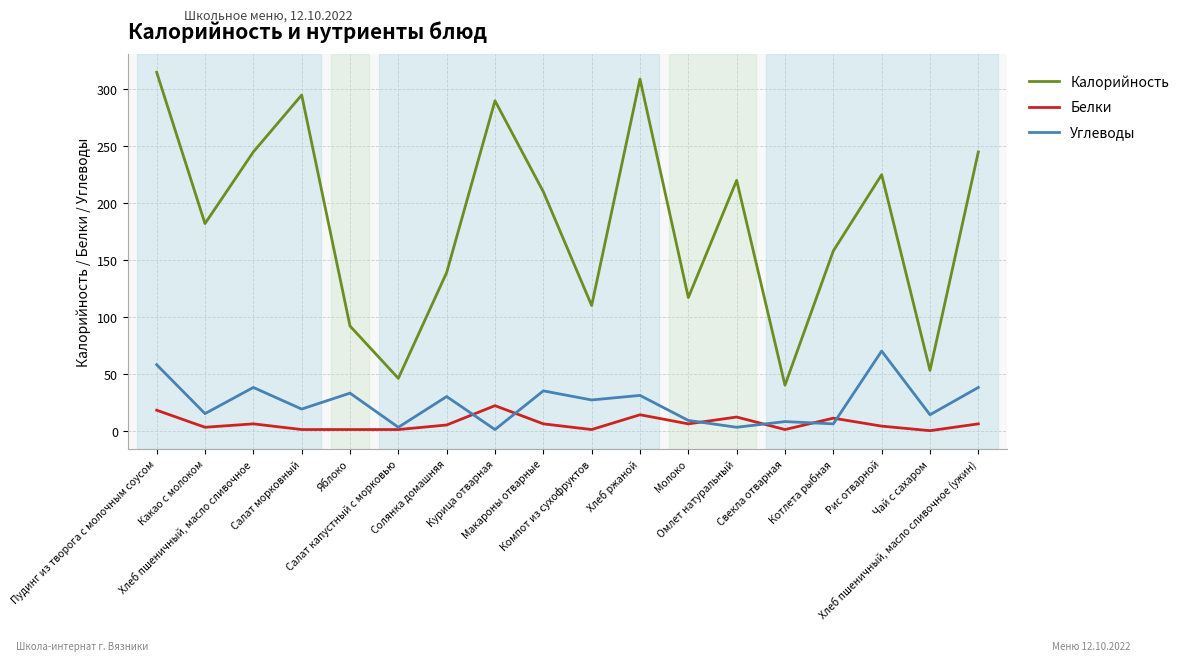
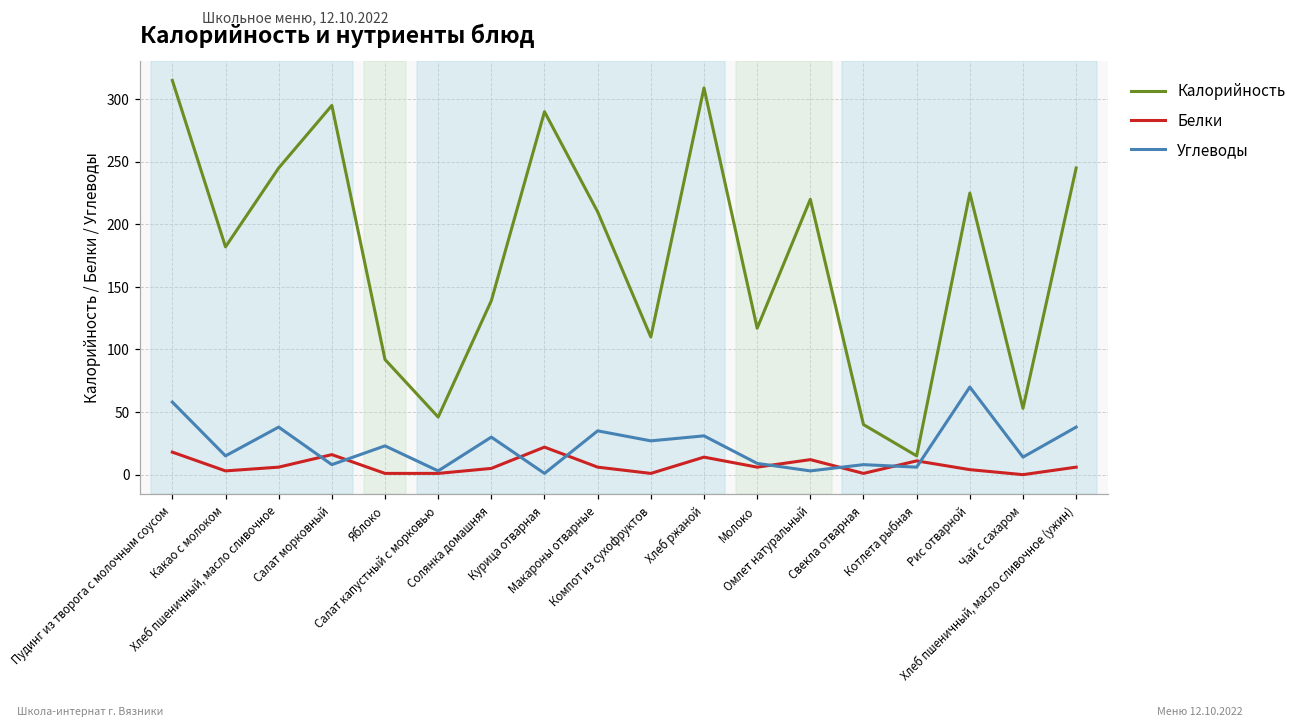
  {
    "Калорийность": {
      "Пудинг из творога с молочным соусом": 315,
      "Какао с молоком": 182,
      "Хлеб пшеничный, масло сливочное": 245,
      "Салат морковный": 295,
      "Яблоко": 92,
      "Салат капустный с морковью": 46,
      "Солянка домашняя": 139,
      "Курица отварная": 290,
      "Макароны отварные": 210,
      "Компот из сухофруктов": 110,
      "Хлеб ржаной": 309,
      "Молоко": 117,
      "Омлет натуральный": 220,
      "Свекла отварная": 40,
-     "Котлета рыбная": 158,
+     "Котлета рыбная": 15,
      "Рис отварной": 225,
      "Чай с сахаром": 53,
      "Хлеб пшеничный, масло сливочное (ужин)": 245
    },
    "Белки": {
      "Пудинг из творога с молочным соусом": 18,
      "Какао с молоком": 3,
      "Хлеб пшеничный, масло сливочное": 6,
-     "Салат морковный": 1,
+     "Салат морковный": 16,
      "Яблоко": 1,
      "Солянка домашняя": 5,
      "Курица отварная": 22,
      "Макароны отварные": 6,
      "Компот из сухофруктов": 1,
      "Хлеб ржаной": 14,
      "Молоко": 6,
      "Омлет натуральный": 12,
      "Свекла отварная": 1,
      "Котлета рыбная": 11,
      "Рис отварной": 4,
      "Чай с сахаром": 0,
      "Хлеб пшеничный, масло сливочное (ужин)": 6
    },
    "Углеводы": {
      "Пудинг из творога с молочным соусом": 58,
      "Какао с молоком": 15,
      "Хлеб пшеничный, масло сливочное": 38,
-     "Салат морковный": 19,
-     "Яблоко": 33,
+     "Салат морковный": 8,
+     "Яблоко": 23,
      "Солянка домашняя": 30,
      "Курица отварная": 1,
      "Макароны отварные": 35,
      "Компот из сухофруктов": 27,
      "Хлеб ржаной": 31,
      "Молоко": 9,
      "Омлет натуральный": 3,
      "Свекла отварная": 8,
      "Котлета рыбная": 6,
      "Рис отварной": 70,
      "Чай с сахаром": 14,
      "Хлеб пшеничный, масло сливочное (ужин)": 38
    }
  }
